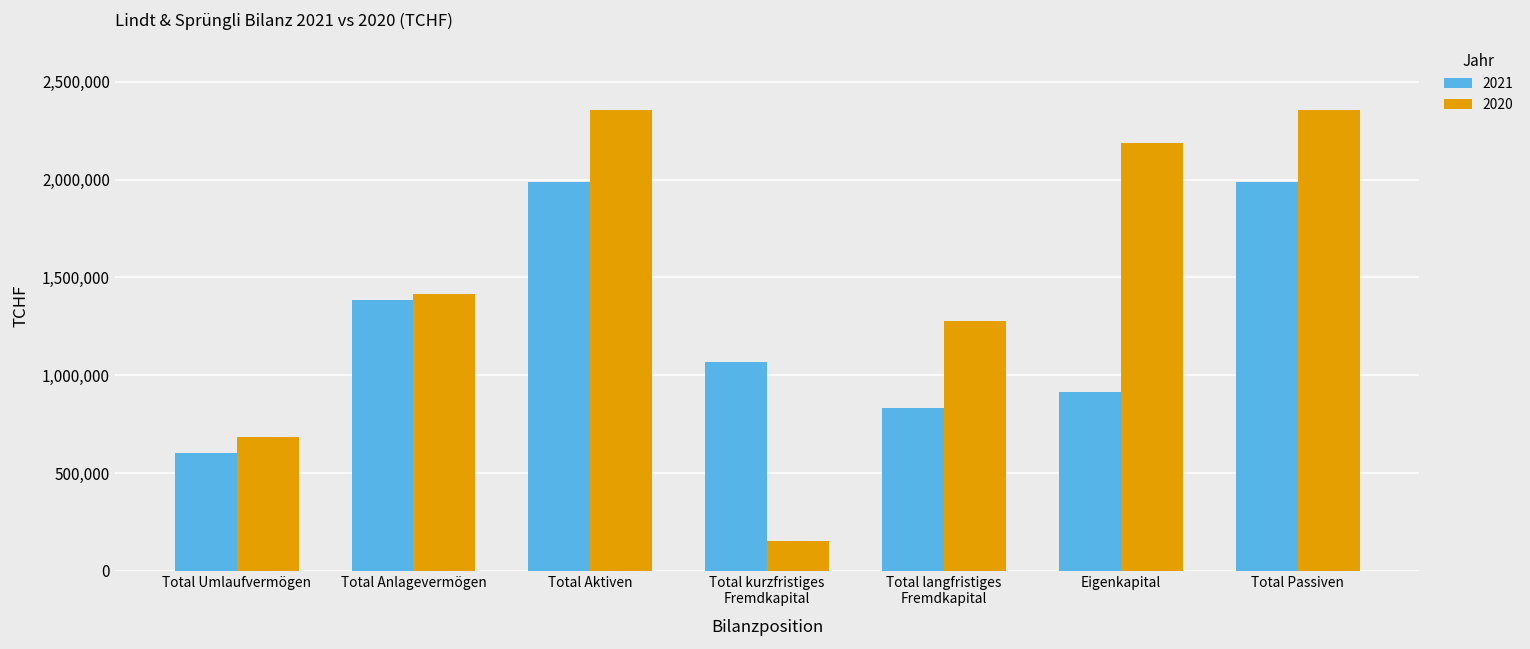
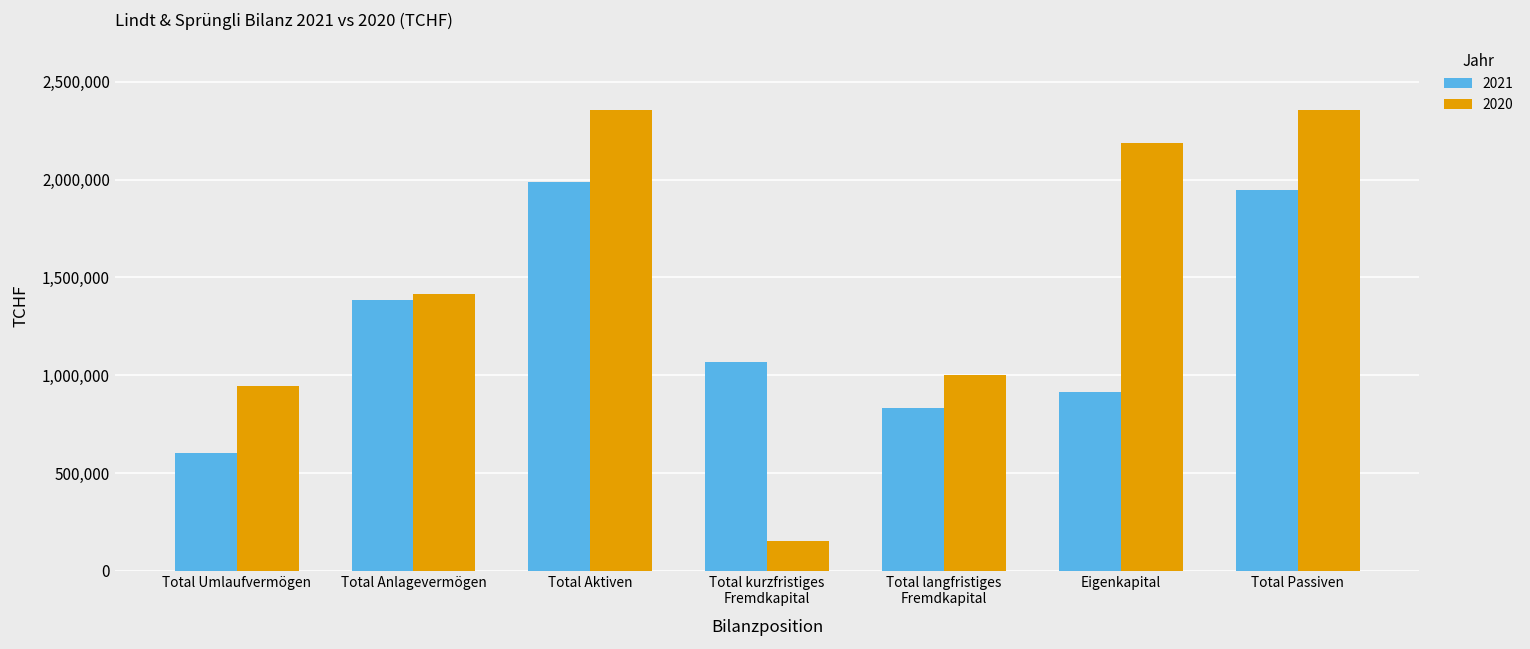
  {
    "2021": {
      "Total Umlaufvermögen": "610,000",
      "Total Anlagevermögen": "1,390,000",
      "Total Aktiven": "1,990,000",
      "Total kurzfristiges Fremdkapital": "1,070,000",
      "Total langfristiges Fremdkapital": "830,000",
      "Eigenkapital": "920,000",
-     "Total Passiven": "1,990,000"
+     "Total Passiven": "1,950,000"
    },
    "2020": {
-     "Total Umlaufvermögen": "680,000",
+     "Total Umlaufvermögen": "940,000",
      "Total Anlagevermögen": "1,410,000",
      "Total Aktiven": "2,360,000",
      "Total kurzfristiges Fremdkapital": "150,000",
-     "Total langfristiges Fremdkapital": "1,280,000",
+     "Total langfristiges Fremdkapital": "1,000,000",
      "Eigenkapital": "2,190,000",
      "Total Passiven": "2,360,000"
    }
  }
